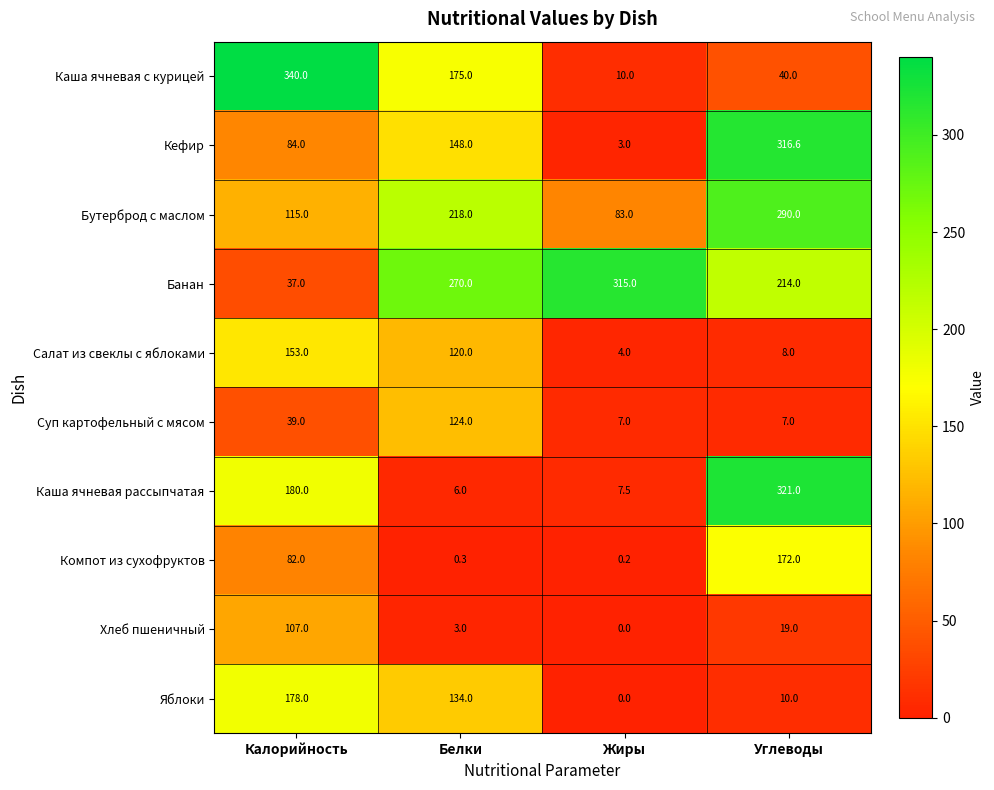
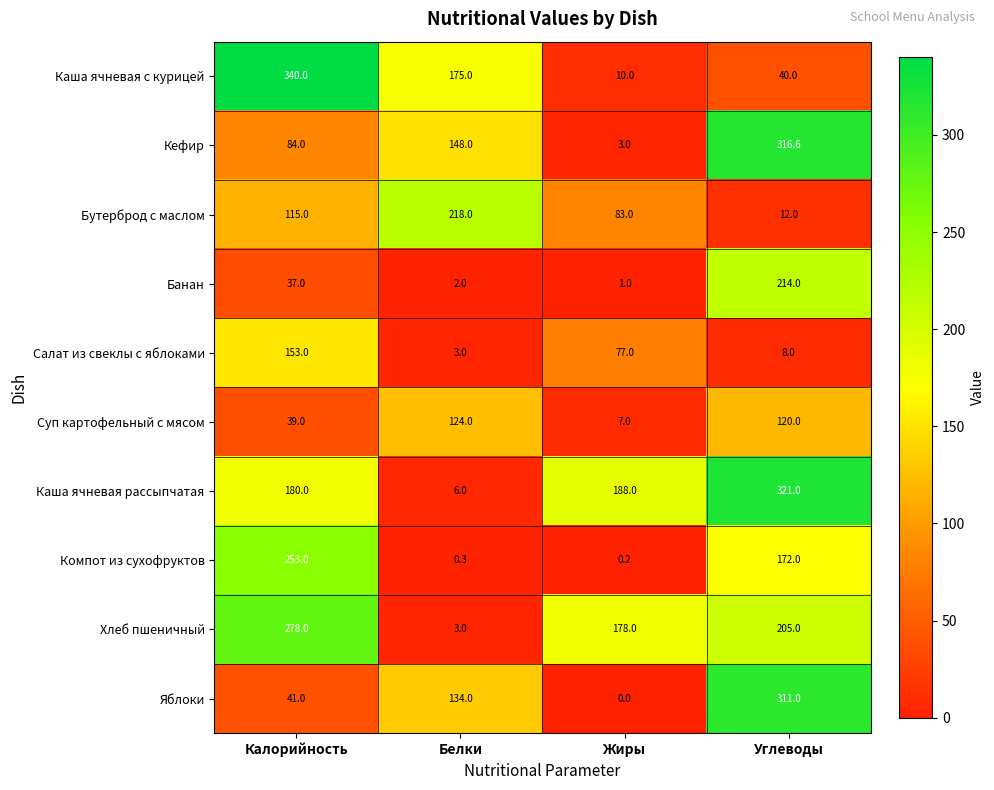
  {
    "Каша ячневая с курицей": {
      "Калорийность": 340.0,
      "Белки": 175.0,
      "Жиры": 10.0,
      "Углеводы": 40.0
    },
    "Кефир": {
      "Калорийность": 84.0,
      "Белки": 148.0,
      "Жиры": 3.0,
      "Углеводы": 316.6
    },
    "Бутерброд с маслом": {
      "Калорийность": 115.0,
      "Белки": 218.0,
      "Жиры": 83.0,
-     "Углеводы": 290.0
+     "Углеводы": 12.0
    },
    "Банан": {
      "Калорийность": 37.0,
-     "Белки": 270.0,
-     "Жиры": 315.0,
+     "Белки": 2.0,
+     "Жиры": 1.0,
      "Углеводы": 214.0
    },
    "Салат из свеклы с яблоками": {
      "Калорийность": 153.0,
-     "Белки": 120.0,
-     "Жиры": 4.0,
+     "Белки": 3.0,
+     "Жиры": 77.0,
      "Углеводы": 8.0
    },
    "Суп картофельный с мясом": {
      "Калорийность": 39.0,
      "Белки": 124.0,
      "Жиры": 7.0,
-     "Углеводы": 7.0
+     "Углеводы": 120.0
    },
    "Каша ячневая рассыпчатая": {
      "Калорийность": 180.0,
      "Белки": 6.0,
-     "Жиры": 7.5,
+     "Жиры": 188.0,
      "Углеводы": 321.0
    },
    "Компот из сухофруктов": {
-     "Калорийность": 82.0,
+     "Калорийность": 253.0,
      "Белки": 0.3,
      "Жиры": 0.2,
      "Углеводы": 172.0
    },
    "Хлеб пшеничный": {
-     "Калорийность": 107.0,
+     "Калорийность": 278.0,
      "Белки": 3.0,
-     "Жиры": 0.0,
-     "Углеводы": 19.0
+     "Жиры": 178.0,
+     "Углеводы": 205.0
    },
    "Яблоки": {
-     "Калорийность": 178.0,
+     "Калорийность": 41.0,
      "Белки": 134.0,
      "Жиры": 0.0,
-     "Углеводы": 10.0
+     "Углеводы": 311.0
    }
  }
